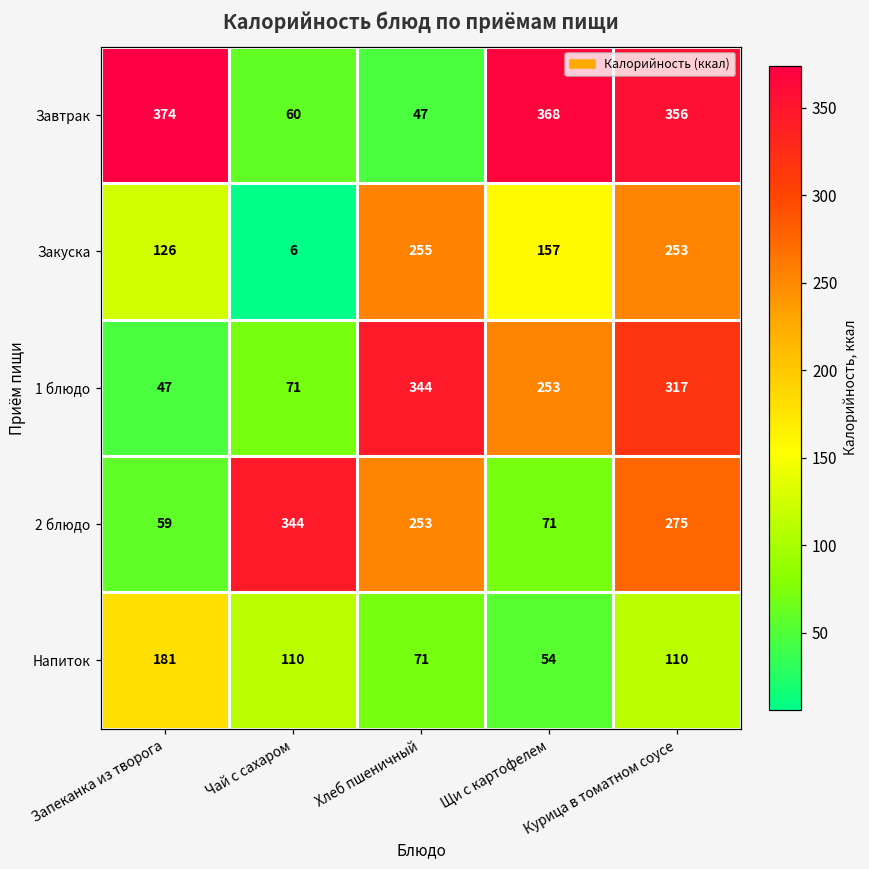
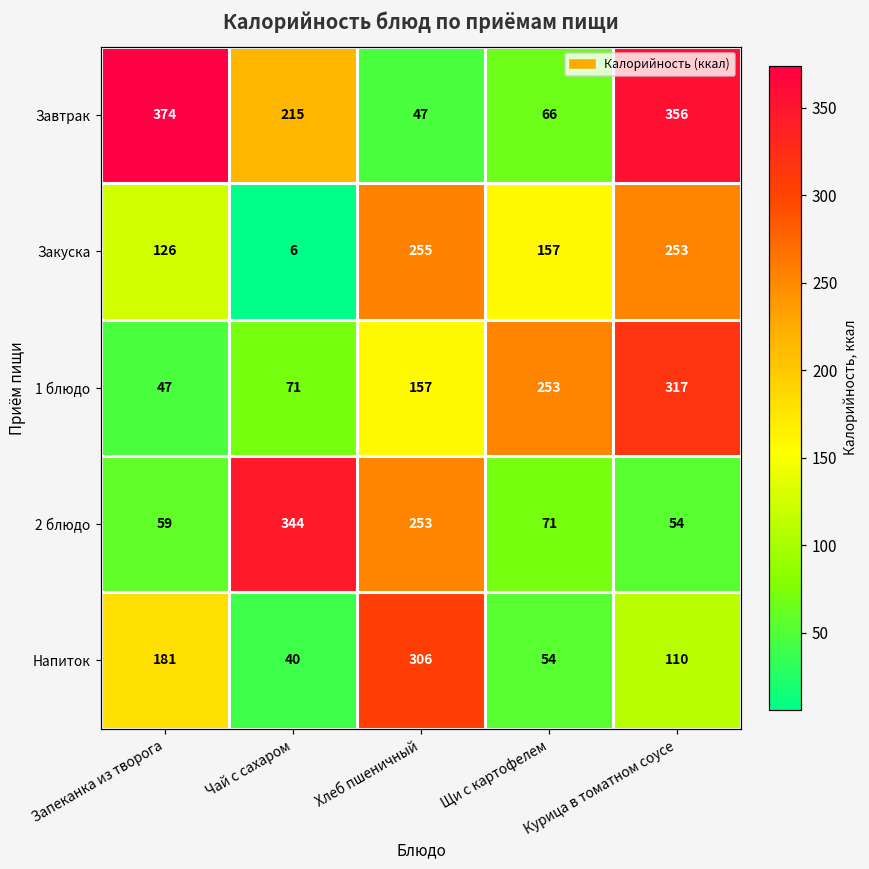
  {
    "Завтрак": {
      "Запеканка из творога": 374,
-     "Чай с сахаром": 60,
+     "Чай с сахаром": 215,
      "Хлеб пшеничный": 47,
-     "Щи с картофелем": 368,
+     "Щи с картофелем": 66,
      "Курица в томатном соусе": 356
    },
    "Закуска": {
      "Запеканка из творога": 126,
      "Чай с сахаром": 6,
      "Хлеб пшеничный": 255,
      "Щи с картофелем": 157,
      "Курица в томатном соусе": 253
    },
    "1 блюдо": {
      "Запеканка из творога": 47,
      "Чай с сахаром": 71,
-     "Хлеб пшеничный": 344,
+     "Хлеб пшеничный": 157,
      "Щи с картофелем": 253,
      "Курица в томатном соусе": 317
    },
    "2 блюдо": {
      "Запеканка из творога": 59,
      "Чай с сахаром": 344,
      "Хлеб пшеничный": 253,
      "Щи с картофелем": 71,
-     "Курица в томатном соусе": 275
+     "Курица в томатном соусе": 54
    },
    "Напиток": {
      "Запеканка из творога": 181,
-     "Чай с сахаром": 110,
-     "Хлеб пшеничный": 71,
+     "Чай с сахаром": 40,
+     "Хлеб пшеничный": 306,
      "Щи с картофелем": 54,
      "Курица в томатном соусе": 110
    }
  }
